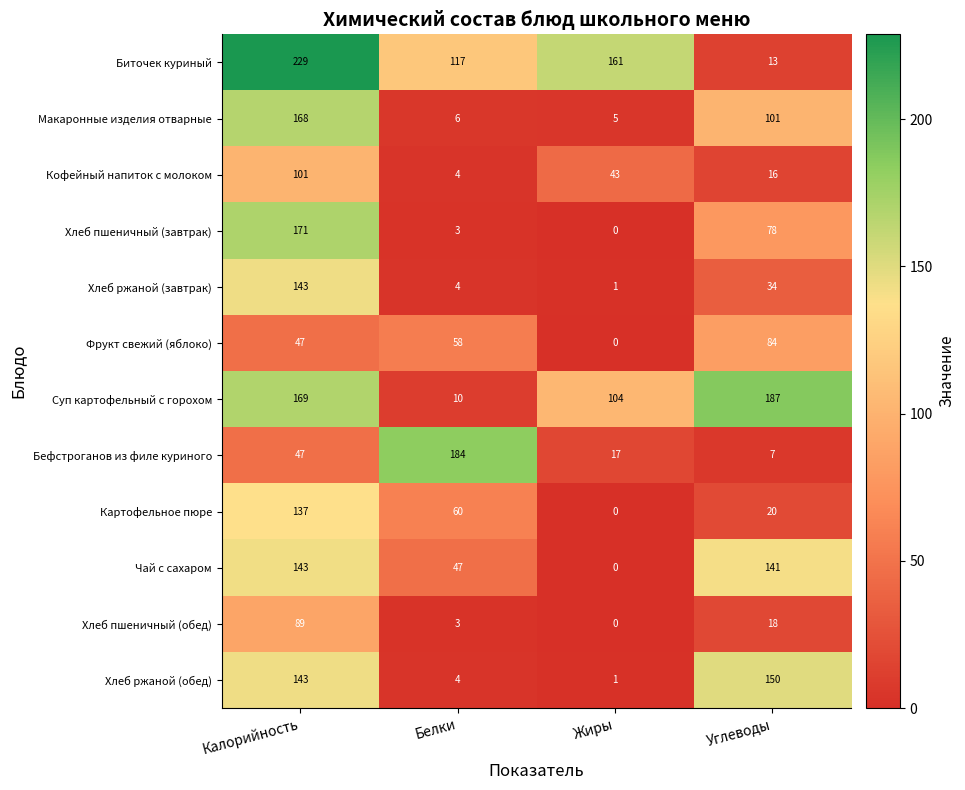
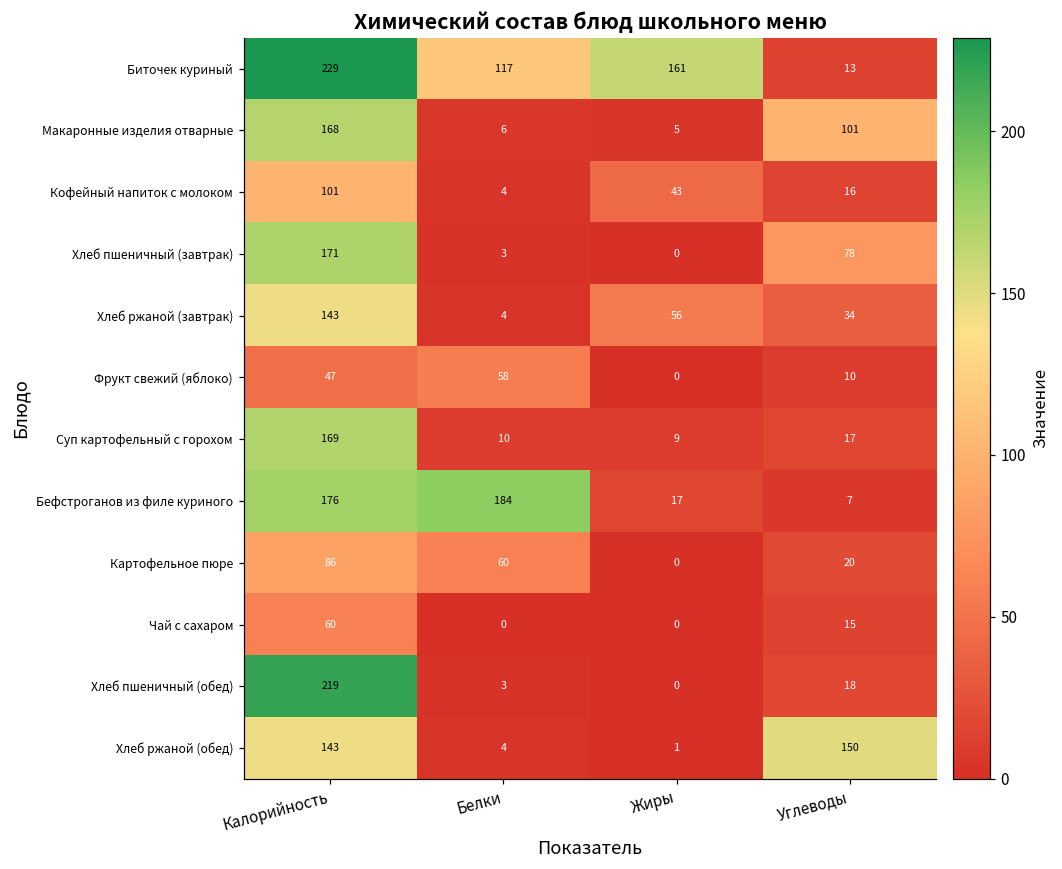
  {
    "Биточек куриный": {
      "Калорийность": 229,
      "Белки": 117,
      "Жиры": 161,
      "Углеводы": 13
    },
    "Макаронные изделия отварные": {
      "Калорийность": 168,
      "Белки": 6,
      "Жиры": 5,
      "Углеводы": 101
    },
    "Кофейный напиток с молоком": {
      "Калорийность": 101,
      "Белки": 4,
      "Жиры": 43,
      "Углеводы": 16
    },
    "Хлеб пшеничный (завтрак)": {
      "Калорийность": 171,
      "Белки": 3,
      "Жиры": 0,
      "Углеводы": 78
    },
    "Хлеб ржаной (завтрак)": {
      "Калорийность": 143,
      "Белки": 4,
-     "Жиры": 1,
+     "Жиры": 56,
      "Углеводы": 34
    },
    "Фрукт свежий (яблоко)": {
      "Калорийность": 47,
      "Белки": 58,
      "Жиры": 0,
-     "Углеводы": 84
+     "Углеводы": 10
    },
    "Суп картофельный с горохом": {
      "Калорийность": 169,
      "Белки": 10,
-     "Жиры": 104,
-     "Углеводы": 187
+     "Жиры": 9,
+     "Углеводы": 17
    },
    "Бефстроганов из филе куриного": {
-     "Калорийность": 47,
+     "Калорийность": 176,
      "Белки": 184,
      "Жиры": 17,
      "Углеводы": 7
    },
    "Картофельное пюре": {
-     "Калорийность": 137,
+     "Калорийность": 86,
      "Белки": 60,
      "Жиры": 0,
      "Углеводы": 20
    },
    "Чай с сахаром": {
-     "Калорийность": 143,
-     "Белки": 47,
+     "Калорийность": 60,
+     "Белки": 0,
      "Жиры": 0,
-     "Углеводы": 141
+     "Углеводы": 15
    },
    "Хлеб пшеничный (обед)": {
-     "Калорийность": 89,
+     "Калорийность": 219,
      "Белки": 3,
      "Жиры": 0,
      "Углеводы": 18
    },
    "Хлеб ржаной (обед)": {
      "Калорийность": 143,
      "Белки": 4,
      "Жиры": 1,
      "Углеводы": 150
    }
  }
